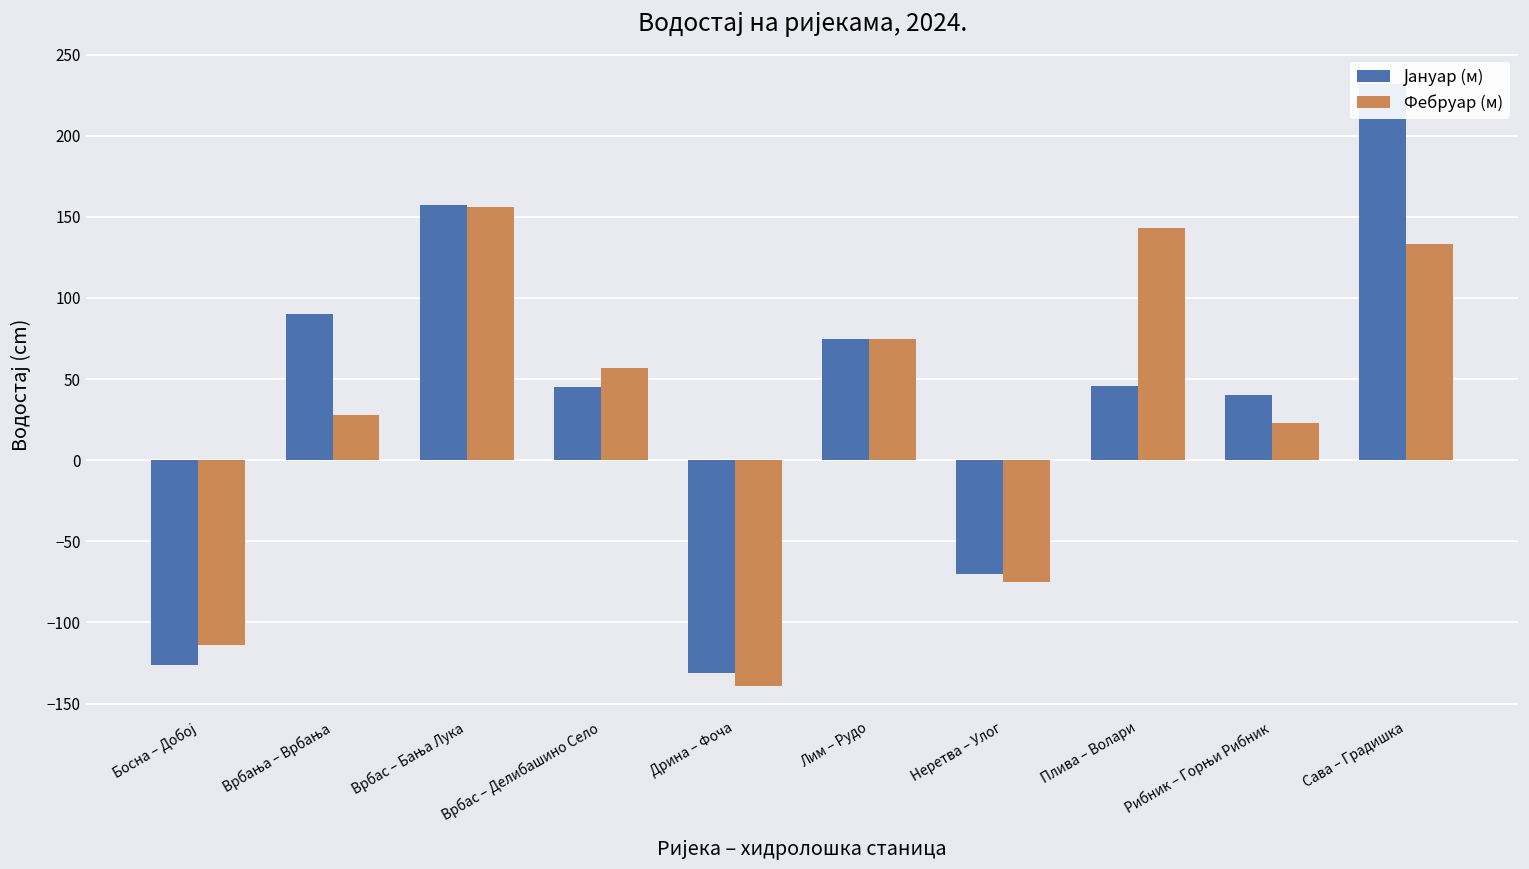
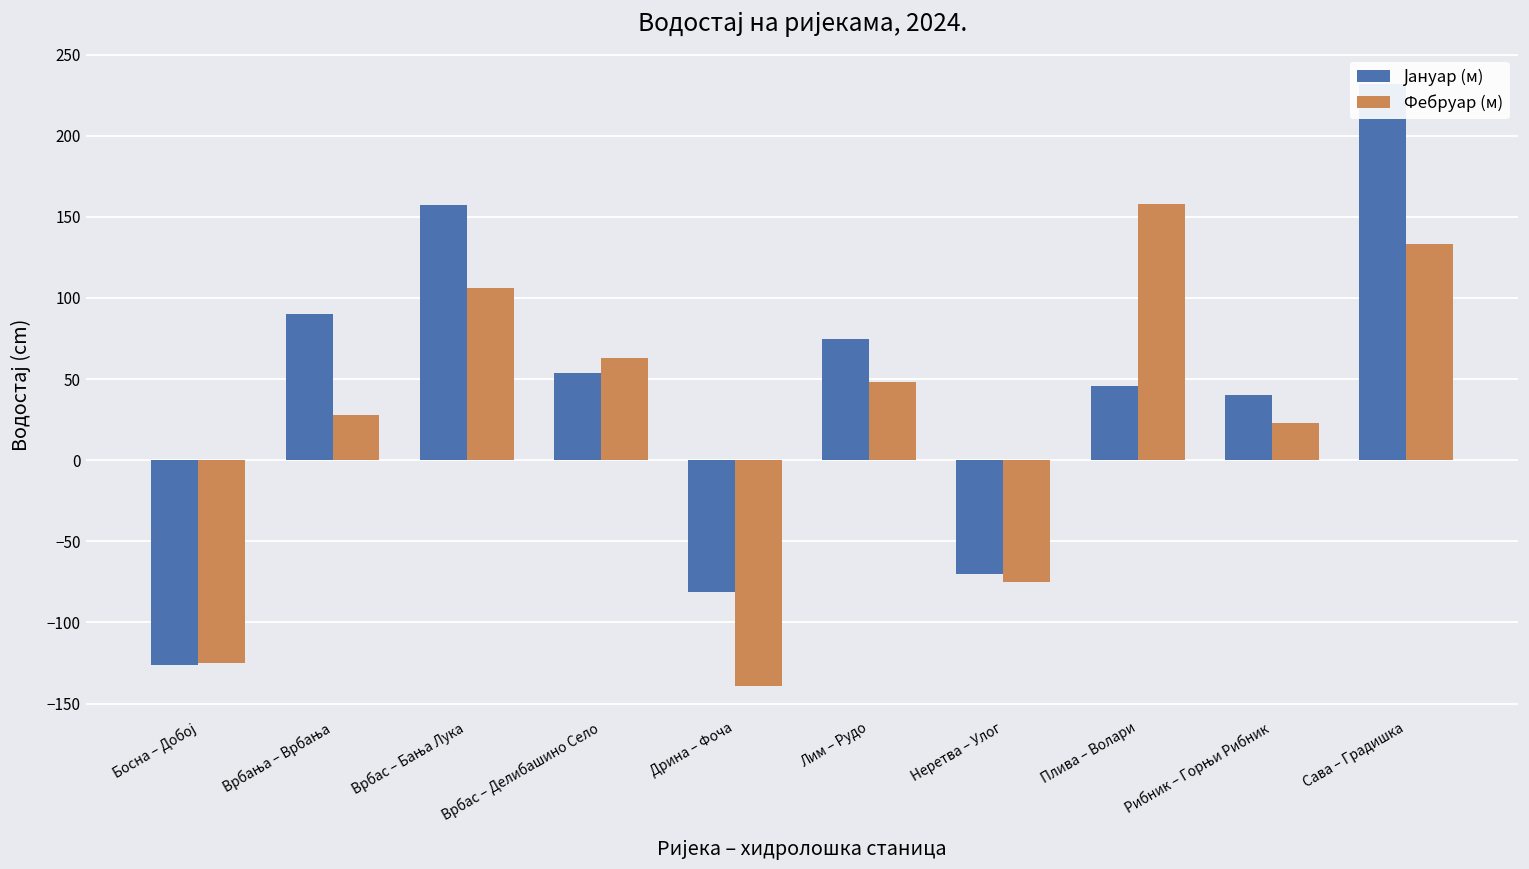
  {
    "Јануар (м)": {
      "Босна – Добој": -126,
      "Врбања – Врбања": 90,
      "Врбас – Бања Лука": 157,
-     "Врбас – Делибашино Село": 45,
-     "Дрина – Фоча": -131,
+     "Врбас – Делибашино Село": 54,
+     "Дрина – Фоча": -81,
      "Лим – Рудо": 75,
      "Неретва – Улог": -70,
      "Плива – Волари": 46,
      "Рибник – Горњи Рибник": 40
    },
    "Фебруар (м)": {
-     "Босна – Добој": -114,
+     "Босна – Добој": -125,
      "Врбања – Врбања": 28,
-     "Врбас – Бања Лука": 156,
-     "Врбас – Делибашино Село": 57,
+     "Врбас – Бања Лука": 106,
+     "Врбас – Делибашино Село": 63,
      "Дрина – Фоча": -139,
-     "Лим – Рудо": 75,
+     "Лим – Рудо": 48,
      "Неретва – Улог": -75,
-     "Плива – Волари": 143,
+     "Плива – Волари": 158,
      "Рибник – Горњи Рибник": 23,
      "Сава – Градишка": 133
    }
  }
